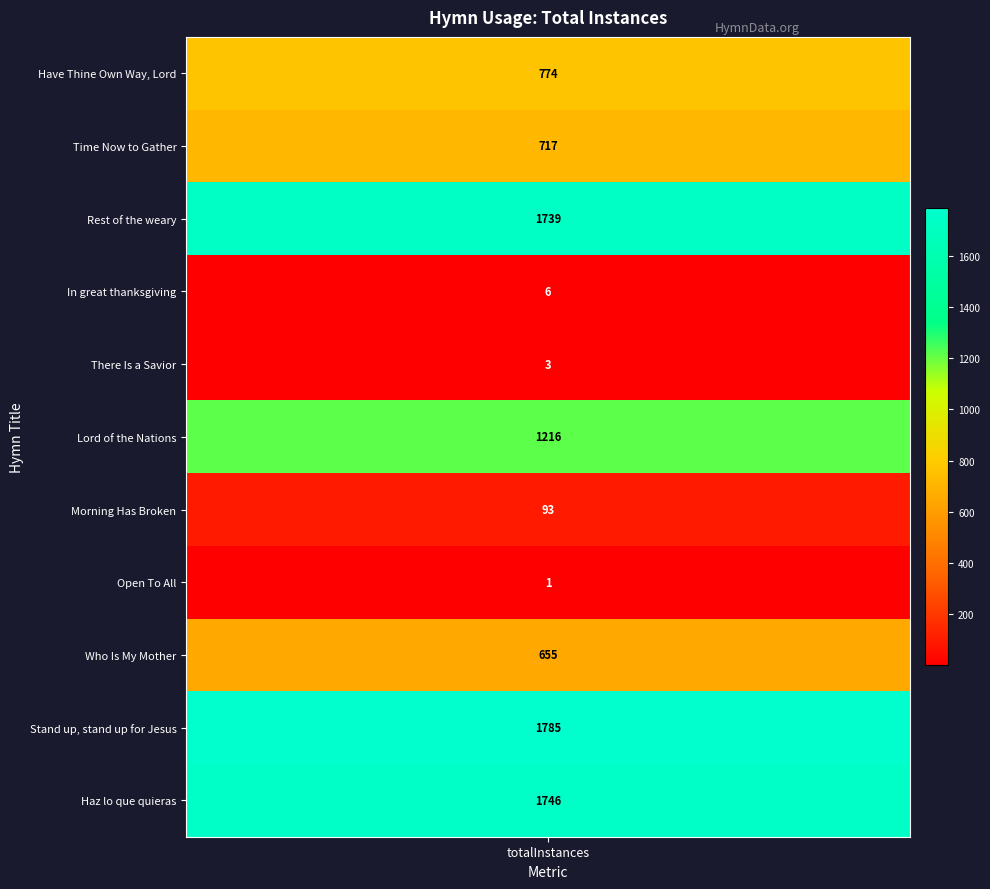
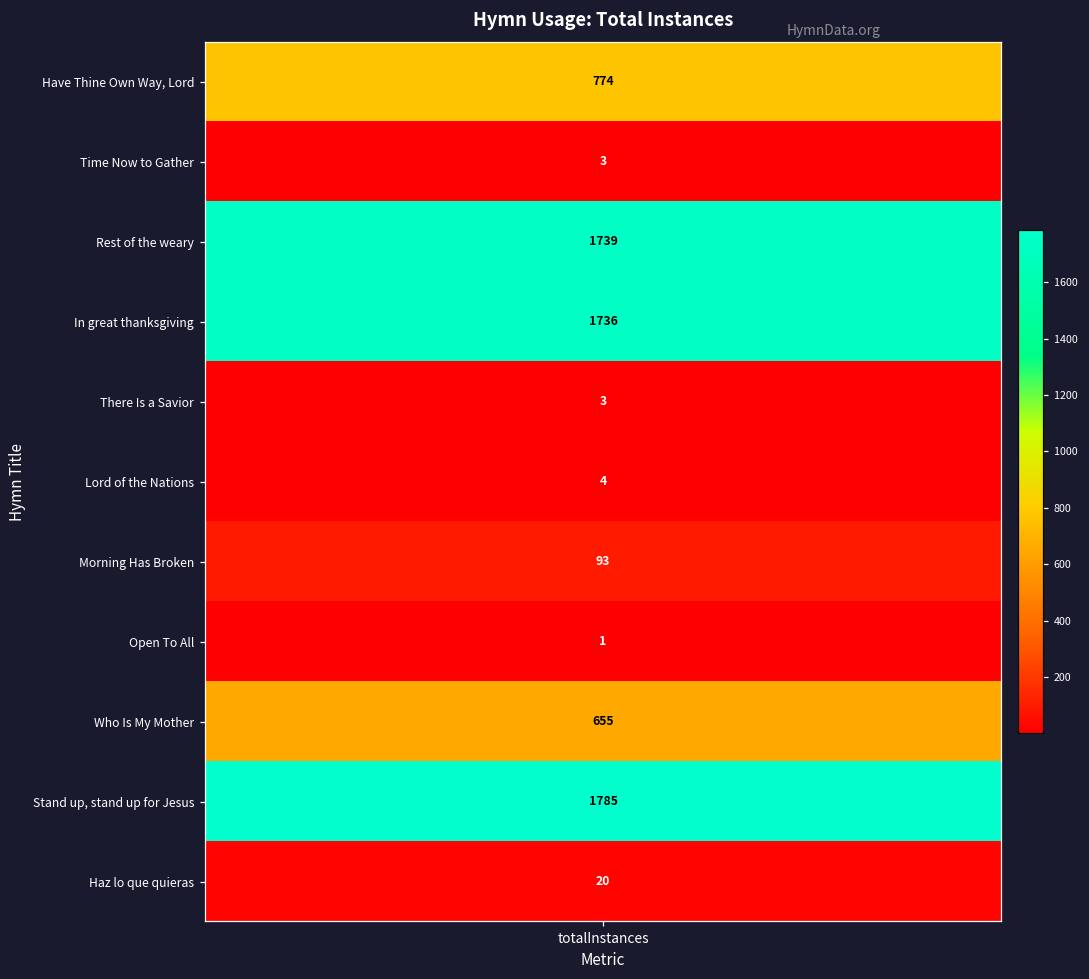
  {
    "Have Thine Own Way, Lord": {
      "totalInstances": 774
    },
    "Time Now to Gather": {
-     "totalInstances": 717
+     "totalInstances": 3
    },
    "Rest of the weary": {
      "totalInstances": 1739
    },
    "In great thanksgiving": {
-     "totalInstances": 6
+     "totalInstances": 1736
    },
    "There Is a Savior": {
      "totalInstances": 3
    },
    "Lord of the Nations": {
-     "totalInstances": 1216
+     "totalInstances": 4
    },
    "Morning Has Broken": {
      "totalInstances": 93
    },
    "Open To All": {
      "totalInstances": 1
    },
    "Who Is My Mother": {
      "totalInstances": 655
    },
    "Stand up, stand up for Jesus": {
      "totalInstances": 1785
    },
    "Haz lo que quieras": {
-     "totalInstances": 1746
+     "totalInstances": 20
    }
  }
